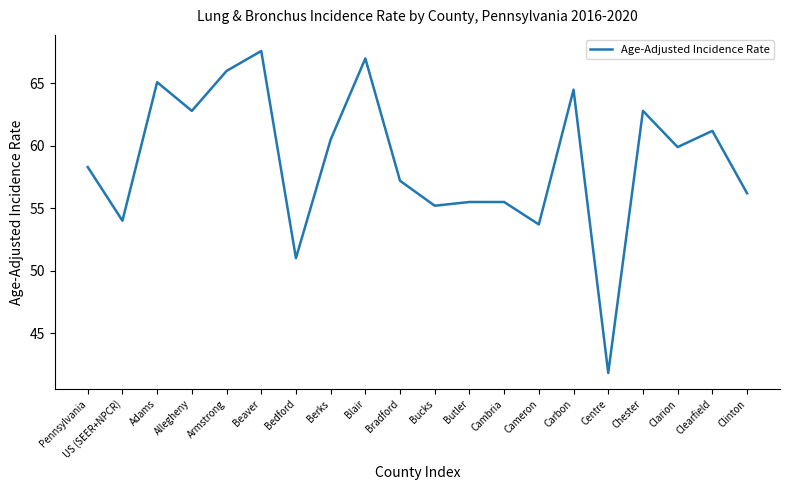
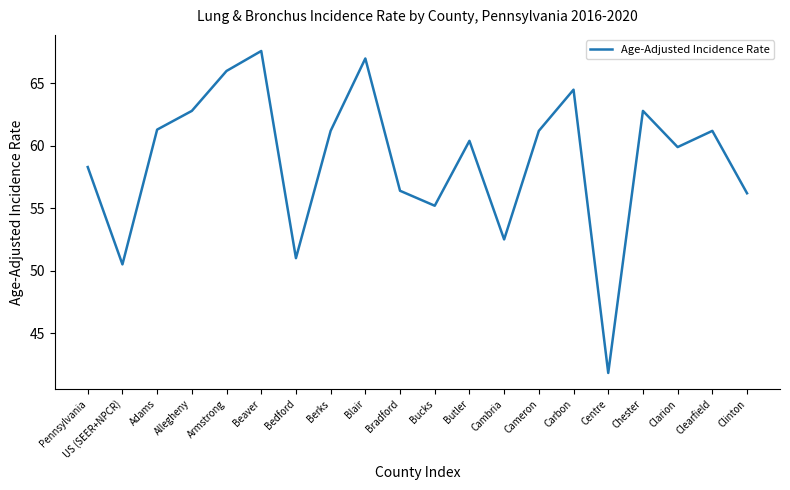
  {
    "Pennsylvania": 58.3,
-   "US (SEER+NPCR)": 54.0,
-   "Adams": 65.1,
+   "US (SEER+NPCR)": 50.5,
+   "Adams": 61.3,
    "Allegheny": 62.8,
    "Armstrong": 66.0,
    "Beaver": 67.6,
    "Bedford": 51.0,
-   "Berks": 60.5,
+   "Berks": 61.2,
    "Blair": 67.0,
-   "Bradford": 57.2,
+   "Bradford": 56.4,
    "Bucks": 55.2,
-   "Butler": 55.5,
-   "Cambria": 55.5,
-   "Cameron": 53.7,
+   "Butler": 60.4,
+   "Cambria": 52.5,
+   "Cameron": 61.2,
    "Carbon": 64.5,
    "Centre": 41.8,
    "Chester": 62.8,
    "Clarion": 59.9,
    "Clearfield": 61.2,
    "Clinton": 56.2
  }
